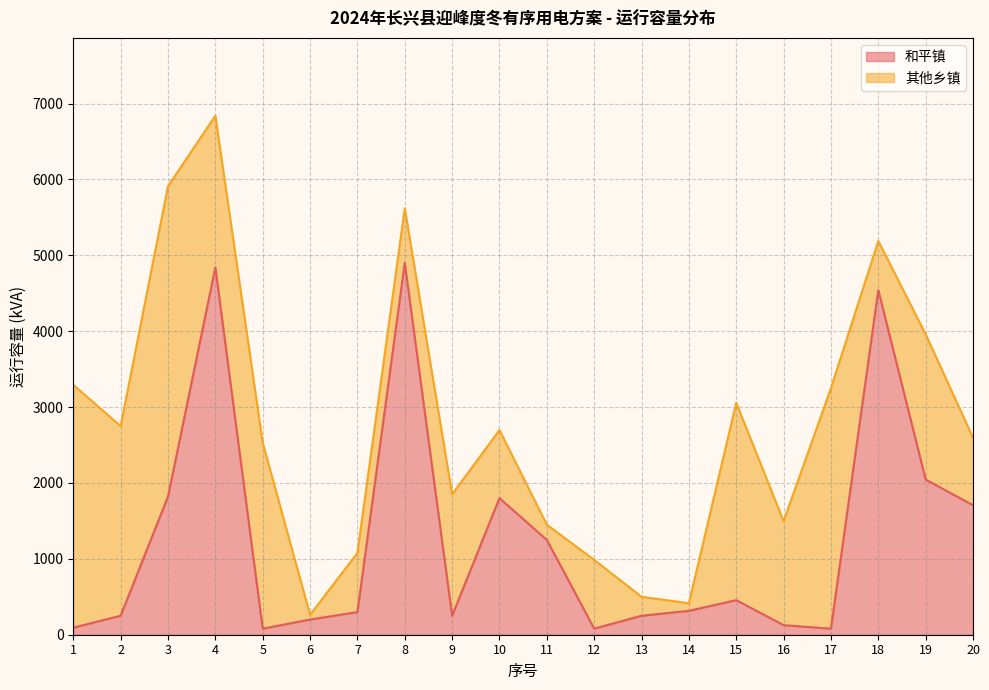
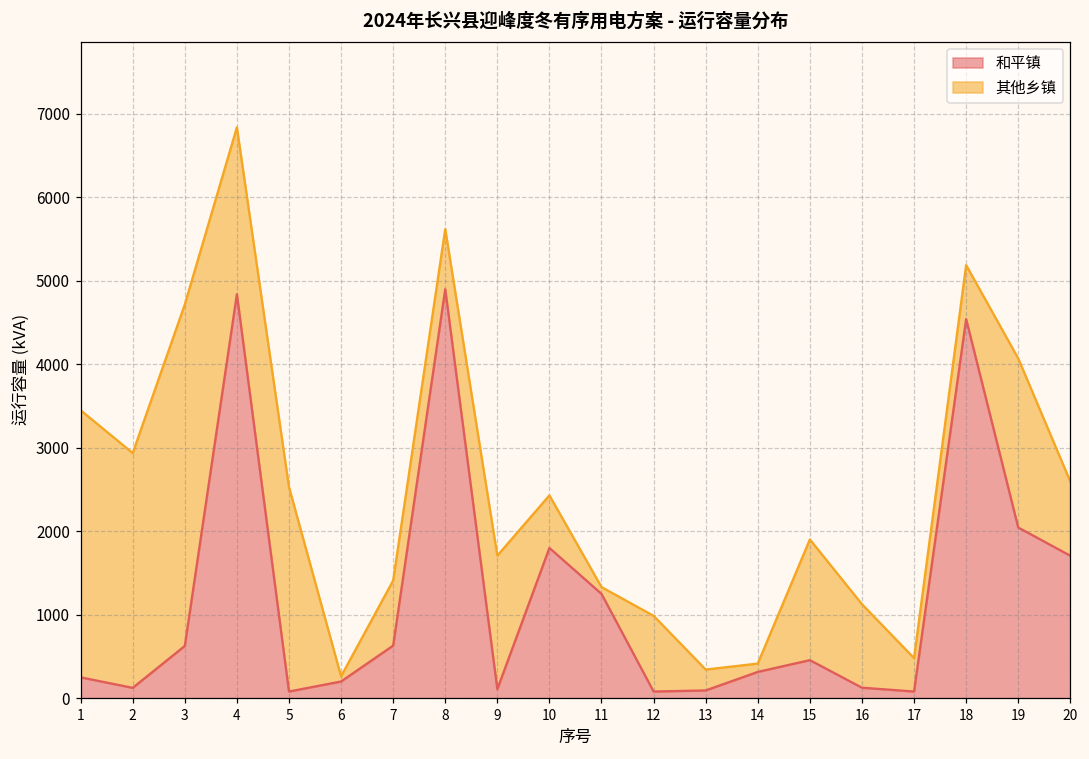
  {
    "和平镇": {
-     "1": 100,
-     "2": 300,
-     "3": 1800,
+     "1": 300,
+     "2": 100,
+     "3": 600,
      "4": 4800,
      "5": 100,
      "6": 200,
-     "7": 300,
+     "7": 600,
      "8": 4900,
-     "9": 300,
+     "9": 100,
      "10": 1800,
      "11": 1300,
      "12": 100,
-     "13": 300,
+     "13": 100,
      "14": 300,
      "15": 500,
      "16": 100,
      "17": 100,
      "18": 4500,
      "19": 2000,
      "20": 1700
    },
    "其他乡镇": {
      "1": 3200,
-     "2": 2500,
+     "2": 2800,
      "3": 4100,
      "4": 2000,
      "5": 2500,
      "6": 100,
      "7": 800,
      "8": 700,
      "9": 1600,
-     "10": 900,
-     "11": 200,
+     "10": 600,
+     "11": 100,
      "12": 900,
      "13": 300,
      "14": 100,
-     "15": 2600,
-     "16": 1400,
-     "17": 3200,
+     "15": 1400,
+     "16": 1000,
+     "17": 400,
      "18": 600,
-     "19": 1900,
+     "19": 2000,
      "20": 900
    }
  }
